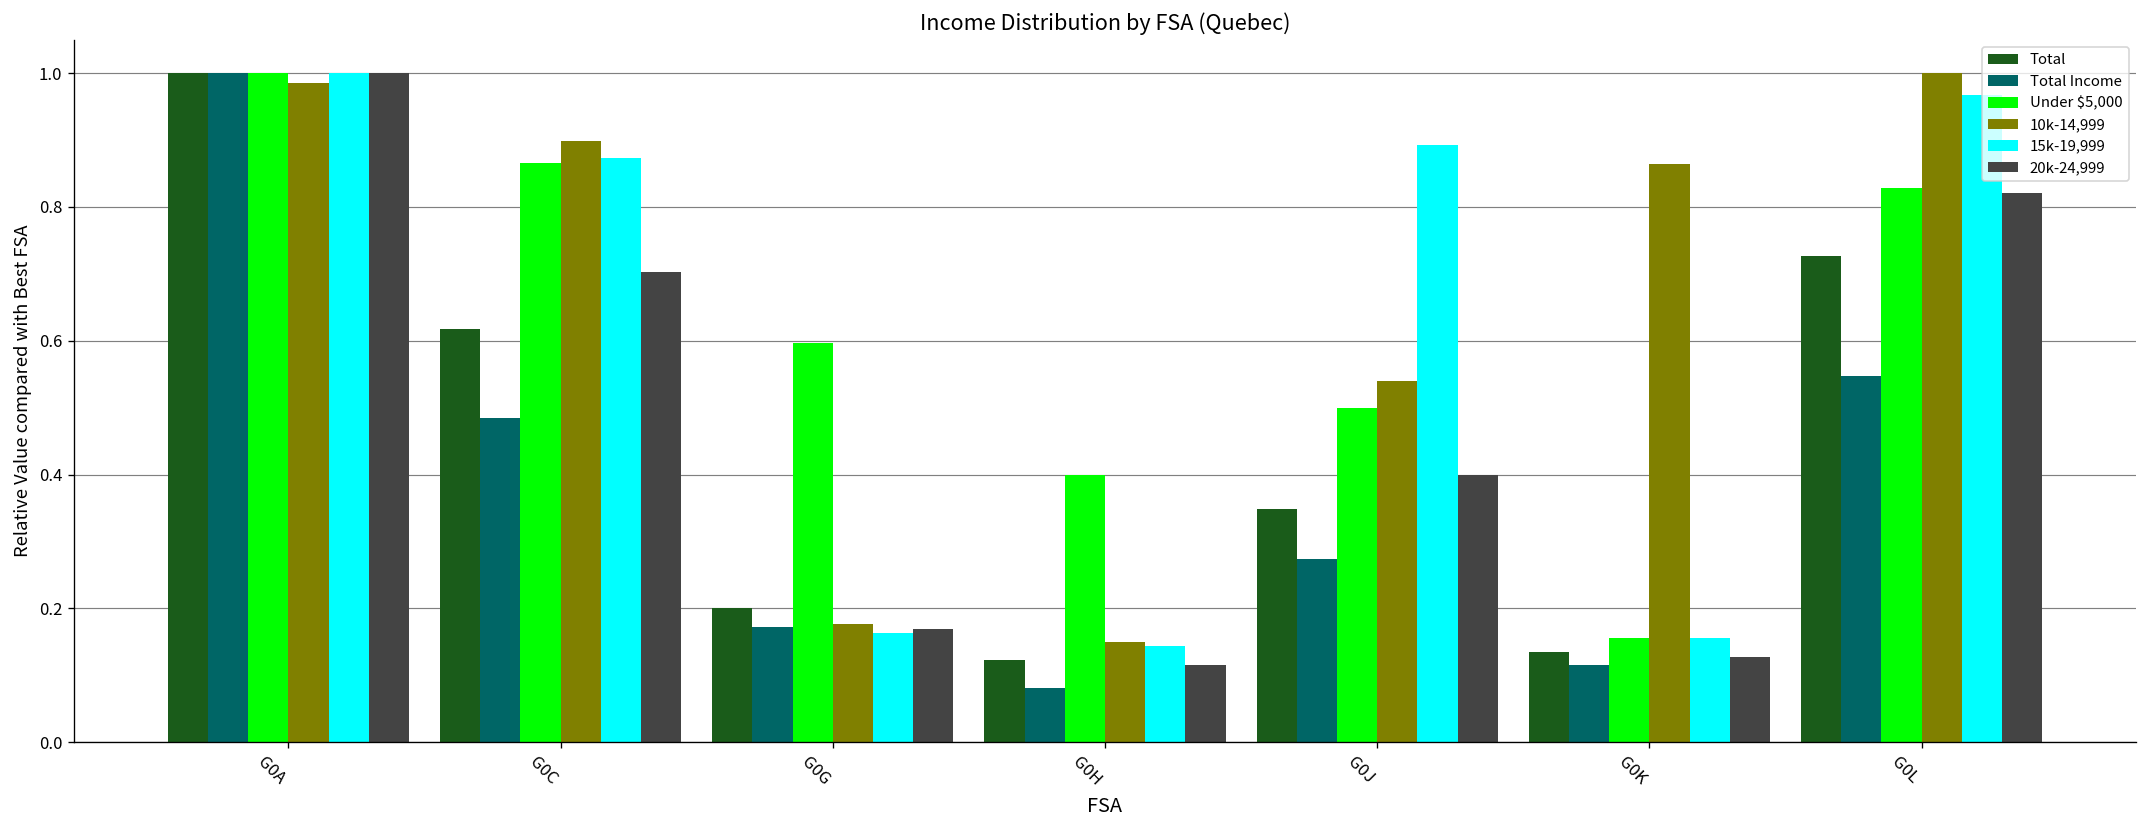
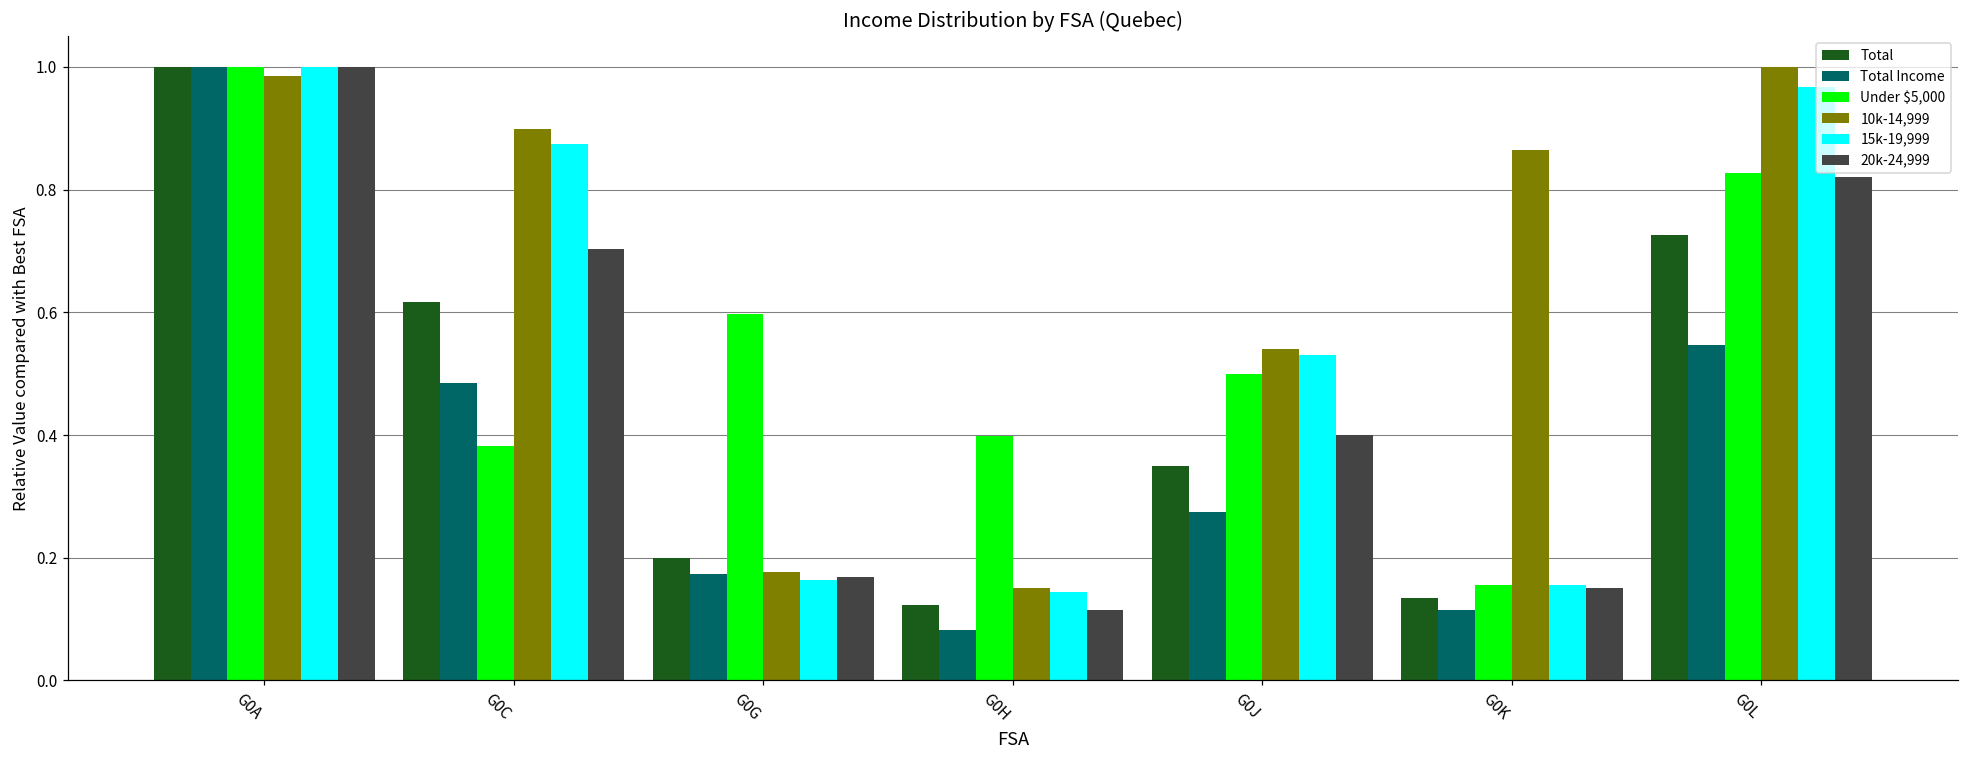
  {
    "Total": {
      "G0A": 1.00,
      "G0C": 0.62,
      "G0G": 0.20,
      "G0H": 0.12,
      "G0J": 0.35,
      "G0K": 0.14,
      "G0L": 0.73
    },
    "Total Income": {
      "G0A": 1.00,
      "G0C": 0.49,
      "G0G": 0.17,
      "G0H": 0.08,
      "G0J": 0.27,
      "G0K": 0.11,
      "G0L": 0.55
    },
    "Under $5,000": {
      "G0A": 1.00,
-     "G0C": 0.87,
+     "G0C": 0.38,
      "G0G": 0.60,
      "G0H": 0.40,
      "G0J": 0.50,
      "G0K": 0.16,
      "G0L": 0.83
    },
    "10k-14,999": {
      "G0A": 0.98,
      "G0C": 0.90,
      "G0G": 0.18,
      "G0H": 0.15,
      "G0J": 0.54,
      "G0K": 0.86,
      "G0L": 1.00
    },
    "15k-19,999": {
      "G0A": 1.00,
      "G0C": 0.87,
      "G0G": 0.16,
      "G0H": 0.14,
-     "G0J": 0.89,
+     "G0J": 0.53,
      "G0K": 0.16
    },
    "20k-24,999": {
      "G0A": 1.00,
      "G0C": 0.70,
      "G0G": 0.17,
      "G0H": 0.12,
      "G0J": 0.40,
-     "G0K": 0.13,
+     "G0K": 0.15,
      "G0L": 0.82
    }
  }
